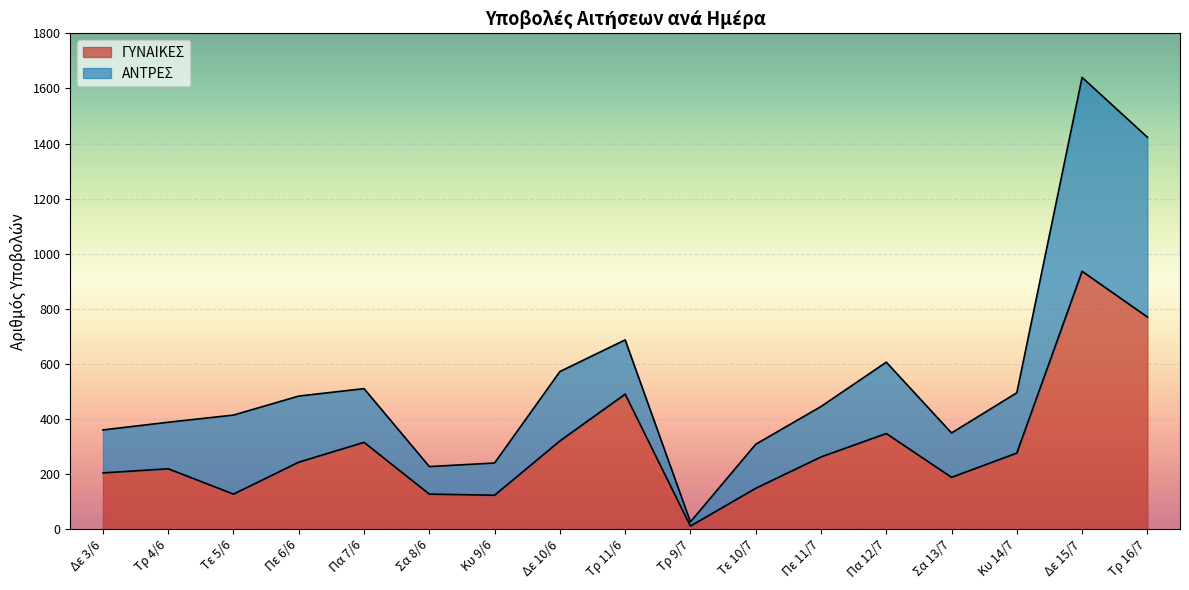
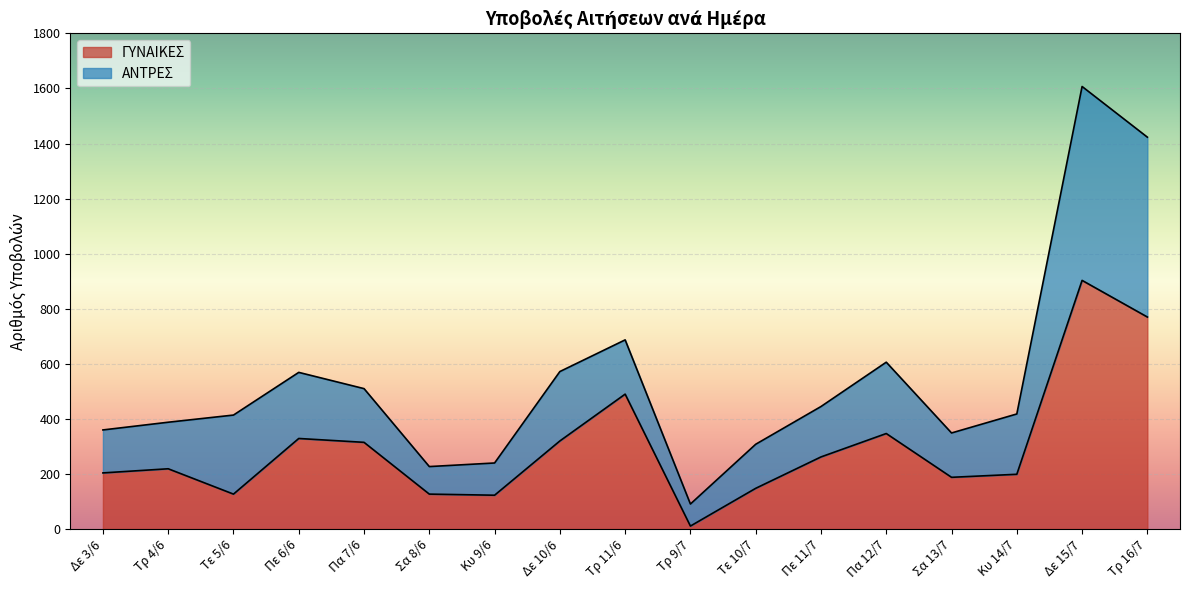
  {
    "ΓΥΝΑΙΚΕΣ": {
      "Δε 3/6": 200,
      "Τρ 4/6": 220,
      "Τε 5/6": 130,
-     "Πε 6/6": 240,
+     "Πε 6/6": 330,
      "Πα 7/6": 320,
      "Σα 8/6": 130,
      "Κυ 9/6": 120,
      "Δε 10/6": 320,
      "Τρ 11/6": 490,
      "Τρ 9/7": 10,
      "Τε 10/7": 150,
      "Πε 11/7": 260,
      "Πα 12/7": 350,
      "Σα 13/7": 190,
-     "Κυ 14/7": 280,
-     "Δε 15/7": 940,
+     "Κυ 14/7": 200,
+     "Δε 15/7": 900,
      "Τρ 16/7": 770
    },
    "ΑΝΤΡΕΣ": {
      "Δε 3/6": 160,
      "Τρ 4/6": 170,
      "Τε 5/6": 290,
      "Πε 6/6": 240,
      "Πα 7/6": 200,
      "Σα 8/6": 100,
      "Κυ 9/6": 120,
      "Δε 10/6": 250,
      "Τρ 11/6": 200,
-     "Τρ 9/7": 20,
+     "Τρ 9/7": 80,
      "Τε 10/7": 160,
      "Πε 11/7": 180,
      "Πα 12/7": 260,
      "Σα 13/7": 160,
      "Κυ 14/7": 220,
      "Δε 15/7": 700,
      "Τρ 16/7": 650
    }
  }
